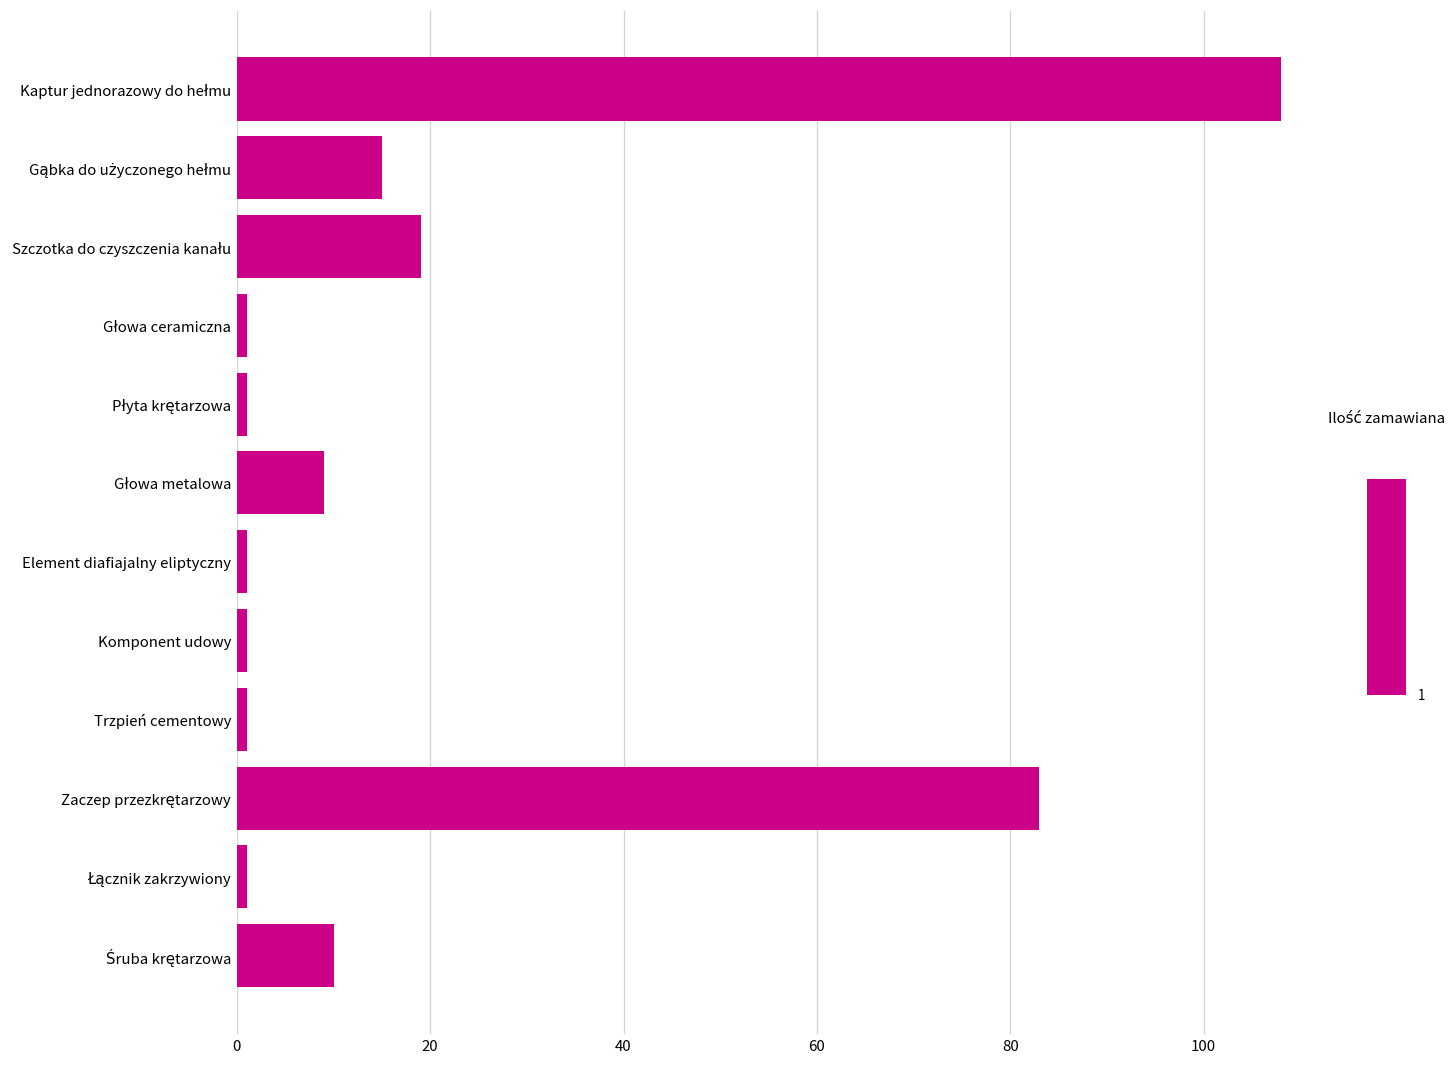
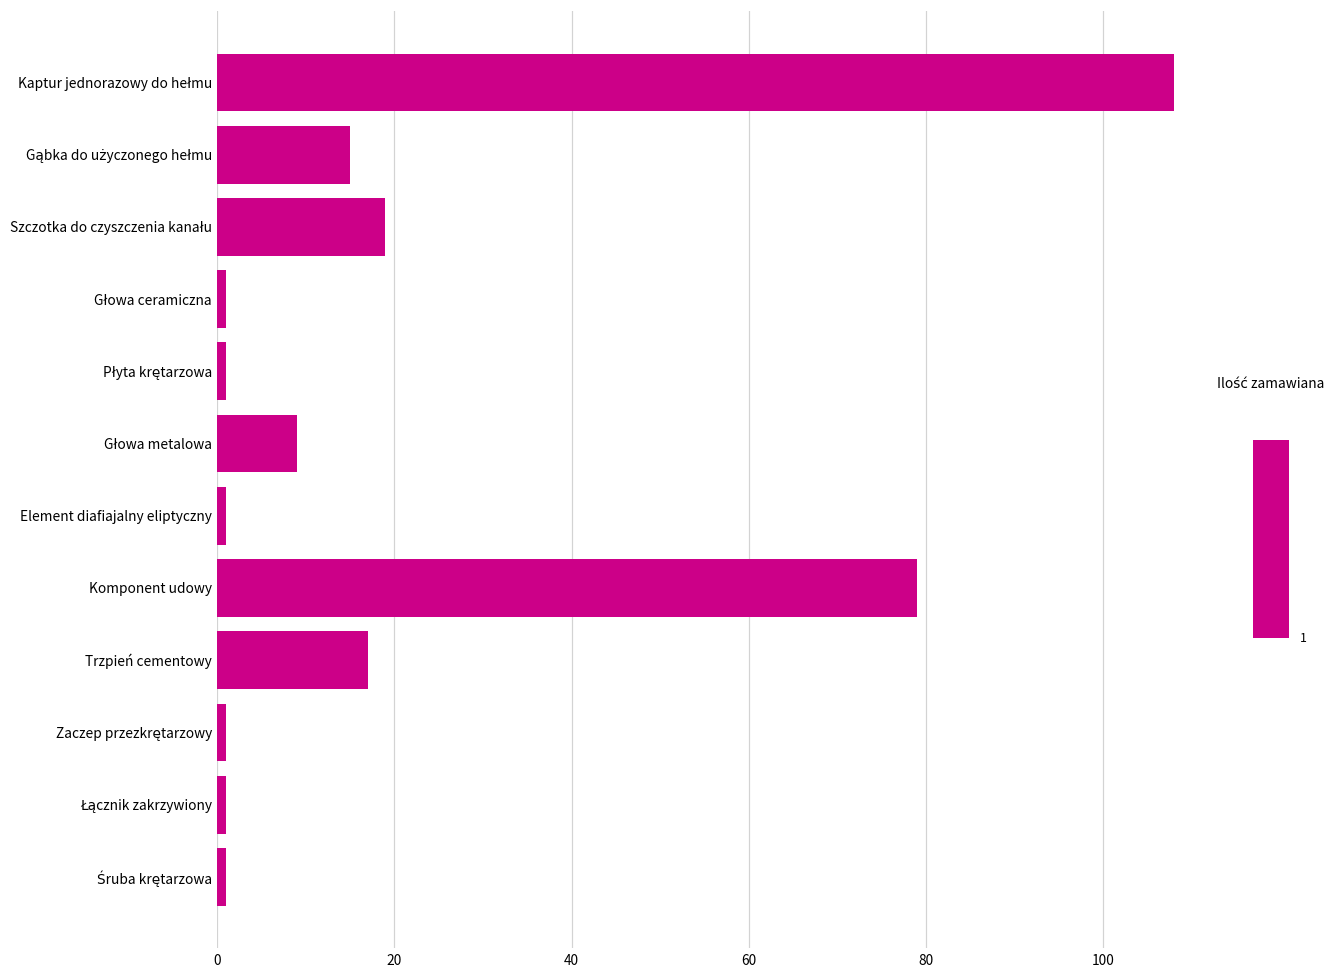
  {
    "Kaptur jednorazowy do hełmu": 108,
    "Gąbka do użyczonego hełmu": 15,
    "Szczotka do czyszczenia kanału": 19,
    "Głowa ceramiczna": 1,
    "Płyta krętarzowa": 1,
    "Głowa metalowa": 9,
    "Element diafiajalny eliptyczny": 1,
-   "Komponent udowy": 1,
-   "Trzpień cementowy": 1,
-   "Zaczep przezkrętarzowy": 83,
+   "Komponent udowy": 79,
+   "Trzpień cementowy": 17,
+   "Zaczep przezkrętarzowy": 1,
    "Łącznik zakrzywiony": 1,
-   "Śruba krętarzowa": 10
+   "Śruba krętarzowa": 1
  }
